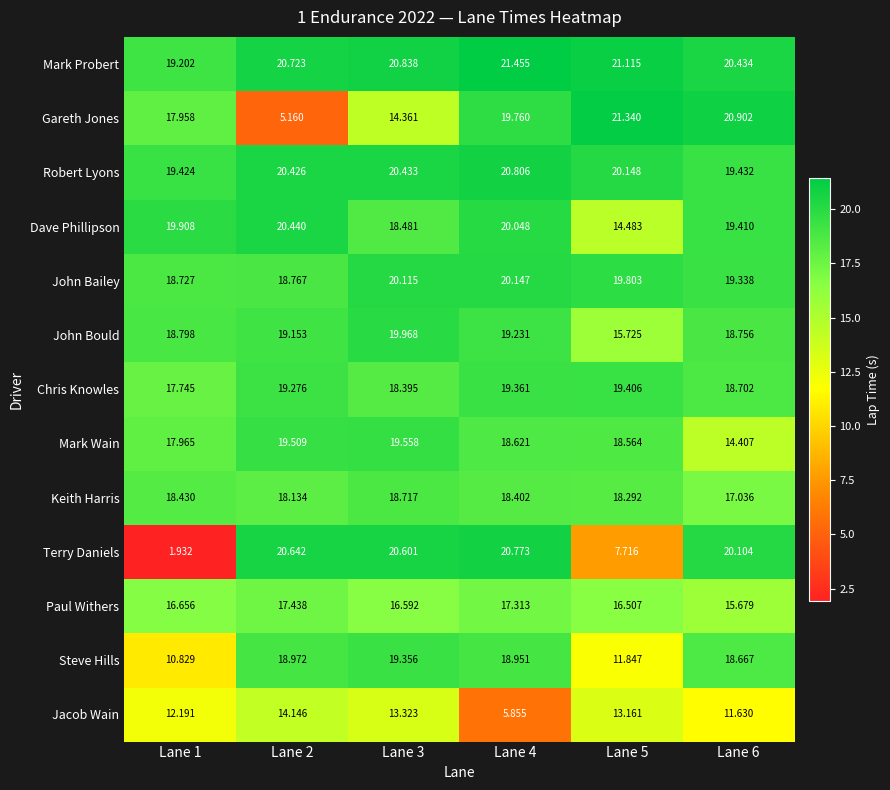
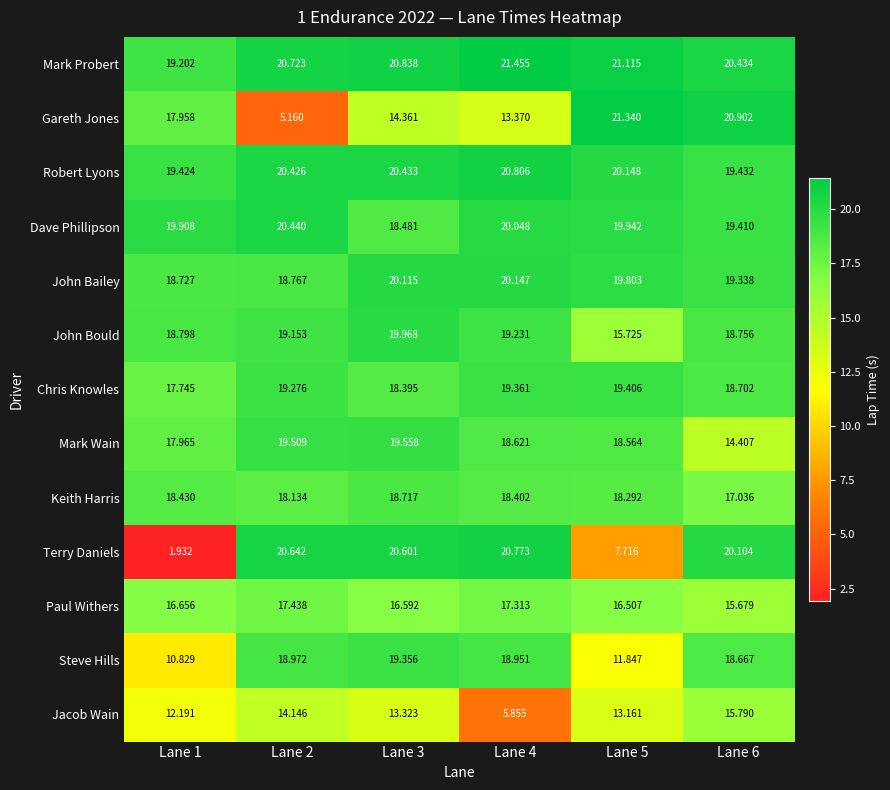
  {
    "Mark Probert": {
      "Lane 1": 19.202,
      "Lane 2": 20.723,
      "Lane 3": 20.838,
      "Lane 4": 21.455,
      "Lane 5": 21.115,
      "Lane 6": 20.434
    },
    "Gareth Jones": {
      "Lane 1": 17.958,
      "Lane 2": 5.160,
      "Lane 3": 14.361,
-     "Lane 4": 19.760,
+     "Lane 4": 13.370,
      "Lane 5": 21.340,
      "Lane 6": 20.902
    },
    "Robert Lyons": {
      "Lane 1": 19.424,
      "Lane 2": 20.426,
      "Lane 3": 20.433,
      "Lane 4": 20.806,
      "Lane 5": 20.148,
      "Lane 6": 19.432
    },
    "Dave Phillipson": {
      "Lane 1": 19.908,
      "Lane 2": 20.440,
      "Lane 3": 18.481,
      "Lane 4": 20.048,
-     "Lane 5": 14.483,
+     "Lane 5": 19.942,
      "Lane 6": 19.410
    },
    "John Bailey": {
      "Lane 1": 18.727,
      "Lane 2": 18.767,
      "Lane 3": 20.115,
      "Lane 4": 20.147,
      "Lane 5": 19.803,
      "Lane 6": 19.338
    },
    "John Bould": {
      "Lane 1": 18.798,
      "Lane 2": 19.153,
      "Lane 3": 19.968,
      "Lane 4": 19.231,
      "Lane 5": 15.725,
      "Lane 6": 18.756
    },
    "Chris Knowles": {
      "Lane 1": 17.745,
      "Lane 2": 19.276,
      "Lane 3": 18.395,
      "Lane 4": 19.361,
      "Lane 5": 19.406,
      "Lane 6": 18.702
    },
    "Mark Wain": {
      "Lane 1": 17.965,
      "Lane 2": 19.509,
      "Lane 3": 19.558,
      "Lane 4": 18.621,
      "Lane 5": 18.564,
      "Lane 6": 14.407
    },
    "Keith Harris": {
      "Lane 1": 18.430,
      "Lane 2": 18.134,
      "Lane 3": 18.717,
      "Lane 4": 18.402,
      "Lane 5": 18.292,
      "Lane 6": 17.036
    },
    "Terry Daniels": {
      "Lane 1": 1.932,
      "Lane 2": 20.642,
      "Lane 3": 20.601,
      "Lane 4": 20.773,
      "Lane 5": 7.716,
      "Lane 6": 20.104
    },
    "Paul Withers": {
      "Lane 1": 16.656,
      "Lane 2": 17.438,
      "Lane 3": 16.592,
      "Lane 4": 17.313,
      "Lane 5": 16.507,
      "Lane 6": 15.679
    },
    "Steve Hills": {
      "Lane 1": 10.829,
      "Lane 2": 18.972,
      "Lane 3": 19.356,
      "Lane 4": 18.951,
      "Lane 5": 11.847,
      "Lane 6": 18.667
    },
    "Jacob Wain": {
      "Lane 1": 12.191,
      "Lane 2": 14.146,
      "Lane 3": 13.323,
      "Lane 4": 5.855,
      "Lane 5": 13.161,
-     "Lane 6": 11.630
+     "Lane 6": 15.790
    }
  }
